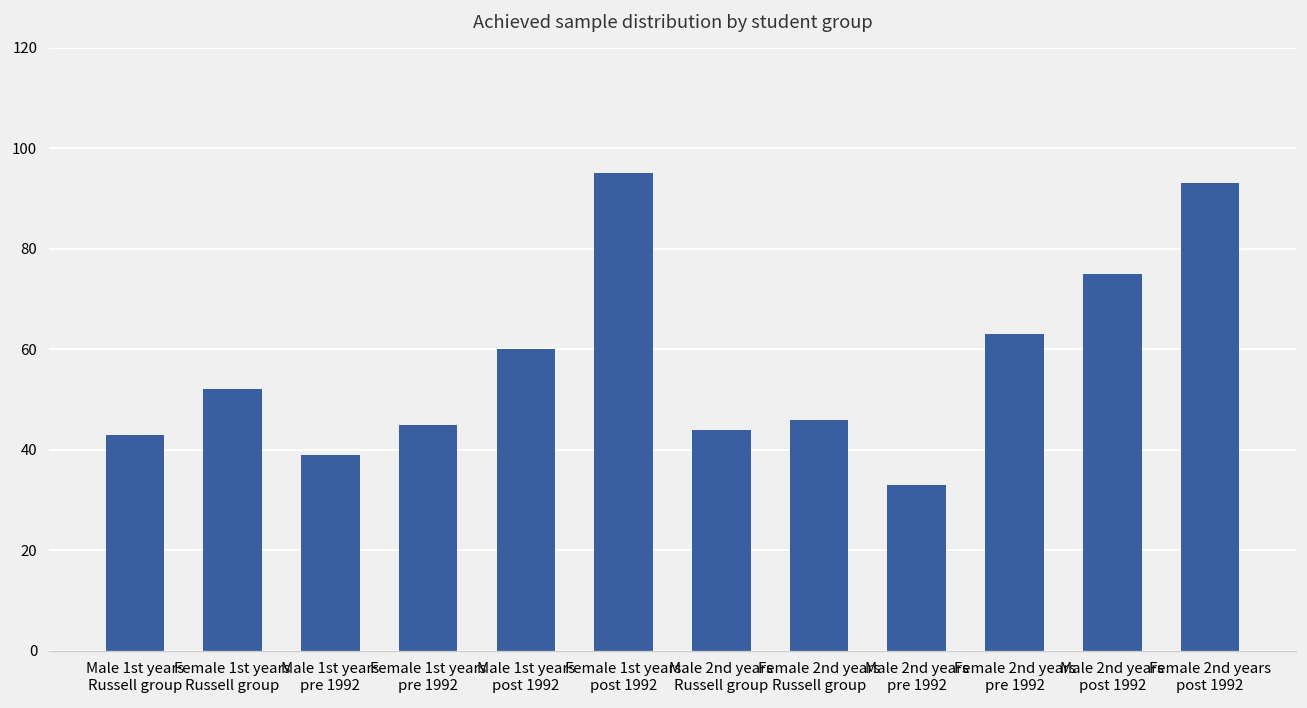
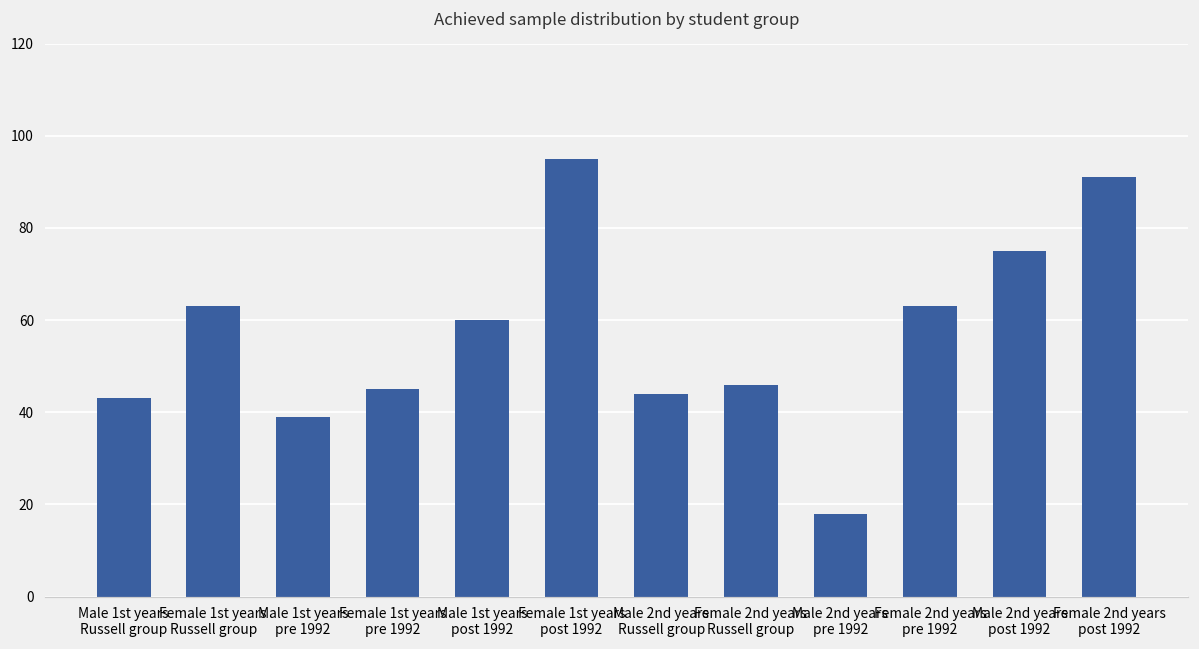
  {
    "Male 1st years Russell group": 43,
-   "Female 1st years Russell group": 52,
+   "Female 1st years Russell group": 63,
    "Male 1st years pre 1992": 39,
    "Female 1st years pre 1992": 45,
    "Male 1st years post 1992": 60,
    "Female 1st years post 1992": 95,
    "Male 2nd years Russell group": 44,
    "Female 2nd years Russell group": 46,
-   "Male 2nd years pre 1992": 33,
+   "Male 2nd years pre 1992": 18,
    "Female 2nd years pre 1992": 63,
    "Male 2nd years post 1992": 75,
-   "Female 2nd years post 1992": 93
+   "Female 2nd years post 1992": 91
  }
